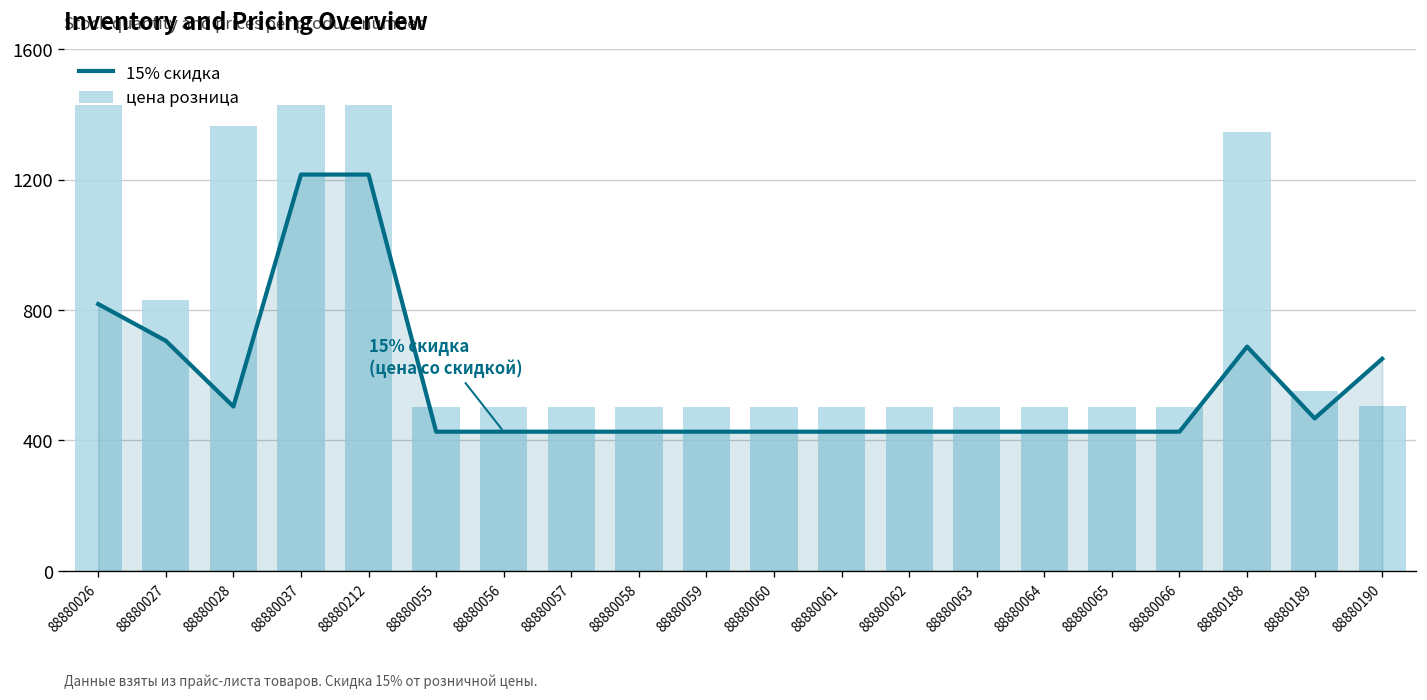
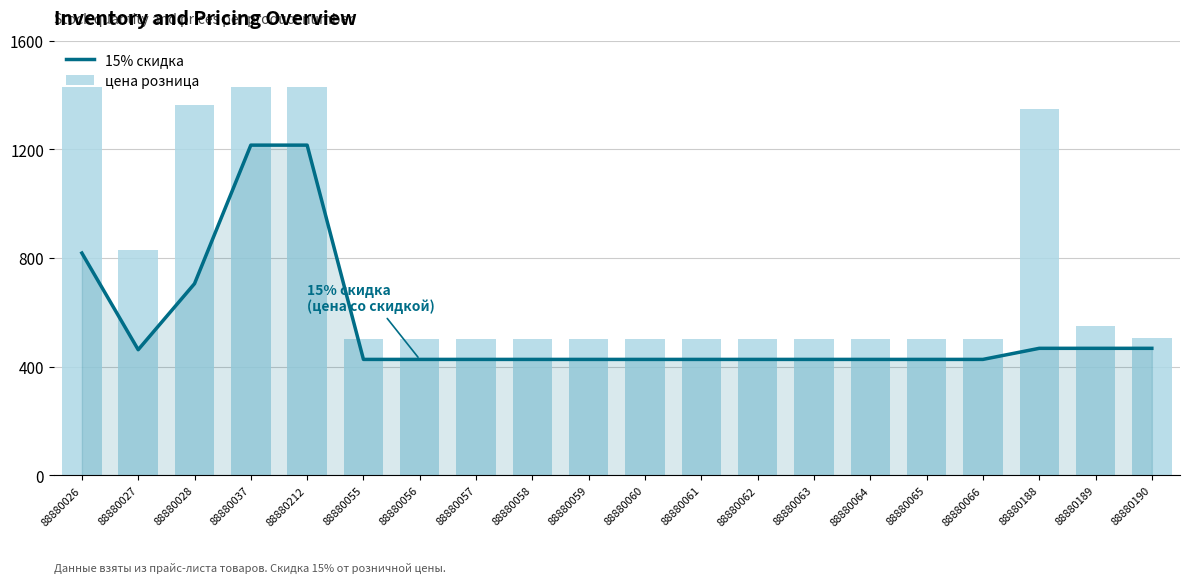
  {
    "15% скидка": {
      "88880026": 820,
-     "88880027": 710,
-     "88880028": 500,
+     "88880027": 460,
+     "88880028": 710,
      "88880037": 1220,
      "88880212": 1220,
      "88880055": 430,
      "88880056": 430,
      "88880057": 430,
      "88880058": 430,
      "88880059": 430,
      "88880060": 430,
      "88880061": 430,
      "88880062": 430,
      "88880063": 430,
      "88880064": 430,
      "88880065": 430,
      "88880066": 430,
-     "88880188": 690,
+     "88880188": 470,
      "88880189": 470,
-     "88880190": 650
+     "88880190": 470
    },
    "цена розница": {
      "88880026": 1430,
      "88880027": 830,
      "88880028": 1360,
      "88880037": 1430,
      "88880212": 1430,
      "88880057": 500,
      "88880058": 500,
      "88880059": 500,
      "88880060": 500,
      "88880061": 500,
      "88880062": 500,
      "88880063": 500,
      "88880064": 500,
      "88880065": 500,
      "88880066": 500,
      "88880188": 1350,
      "88880189": 550,
      "88880190": 510
    }
  }
